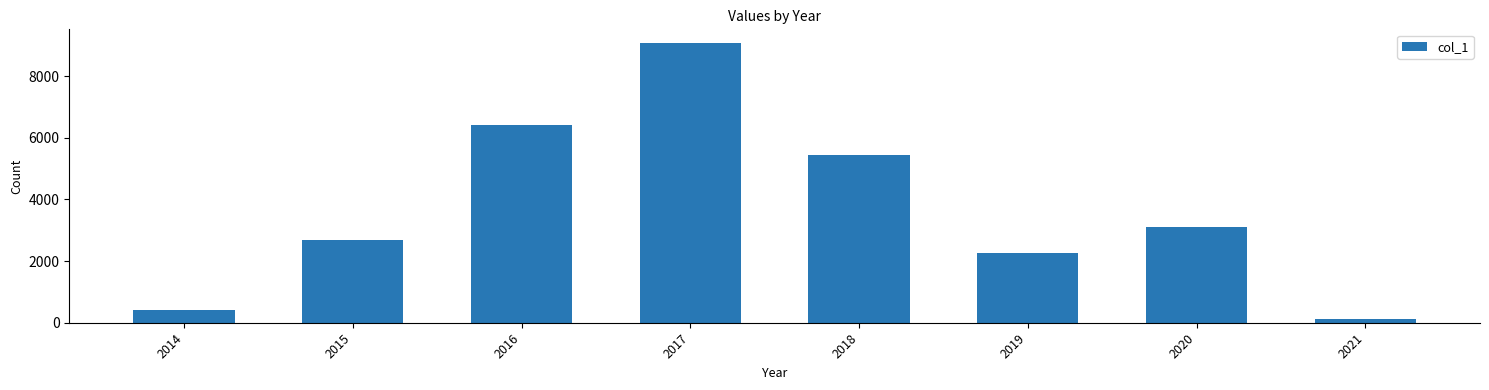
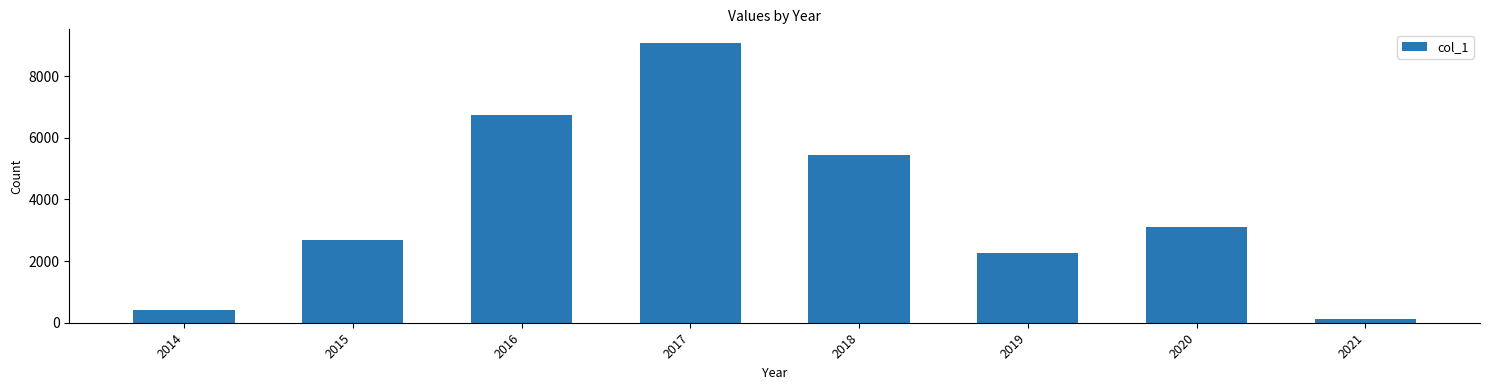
  {
    "2014": 400,
    "2015": 2700,
-   "2016": 6400,
+   "2016": 6700,
    "2017": 9100,
    "2018": 5400,
    "2019": 2300,
    "2020": 3100,
    "2021": 100
  }
